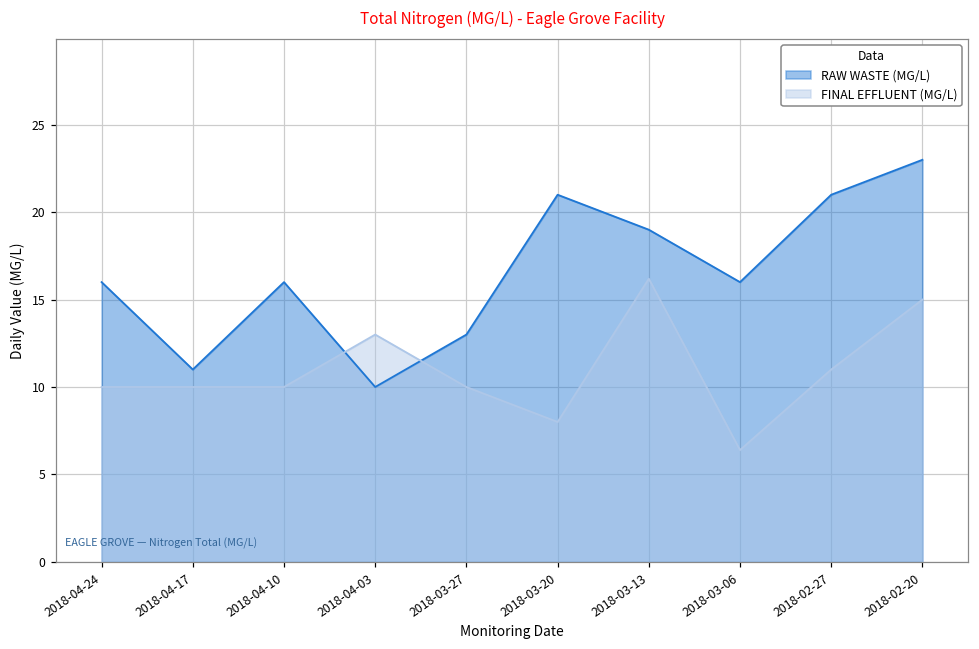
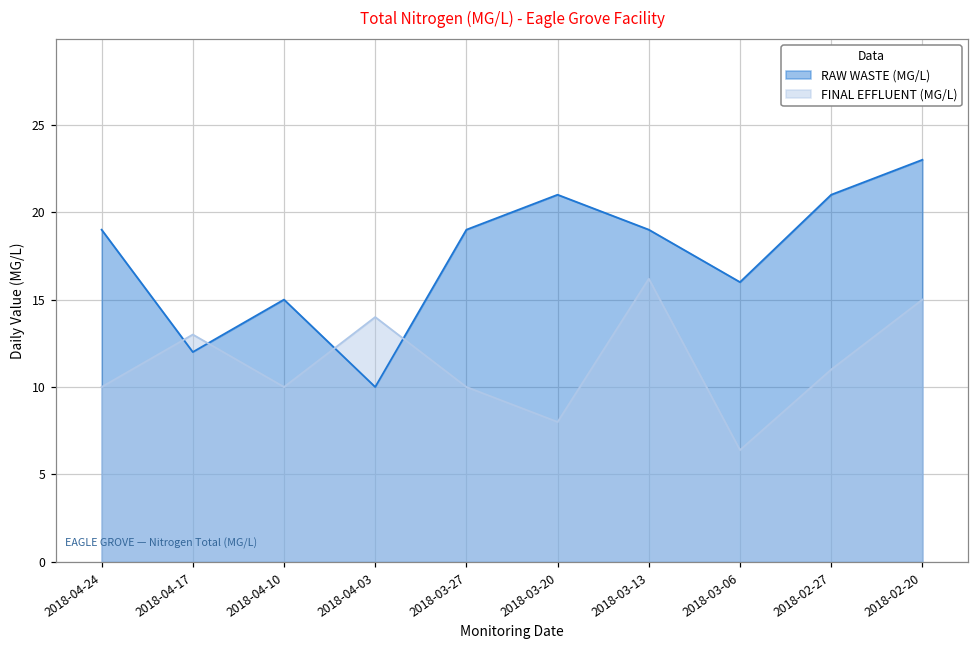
  {
    "RAW WASTE (MG/L)": {
-     "2018-04-24": 16,
-     "2018-04-17": 11,
-     "2018-04-10": 16,
+     "2018-04-24": 19,
+     "2018-04-17": 12,
+     "2018-04-10": 15,
      "2018-04-03": 10,
-     "2018-03-27": 13,
+     "2018-03-27": 19,
      "2018-03-20": 21,
      "2018-03-13": 19,
      "2018-03-06": 16,
      "2018-02-27": 21,
      "2018-02-20": 23
    },
    "FINAL EFFLUENT (MG/L)": {
      "2018-04-24": 10,
-     "2018-04-17": 10,
+     "2018-04-17": 13,
      "2018-04-10": 10,
-     "2018-04-03": 13,
+     "2018-04-03": 14,
      "2018-03-27": 10,
      "2018-03-20": 8,
      "2018-03-13": 16.2,
      "2018-03-06": 6.4,
      "2018-02-27": 11,
      "2018-02-20": 15
    }
  }
